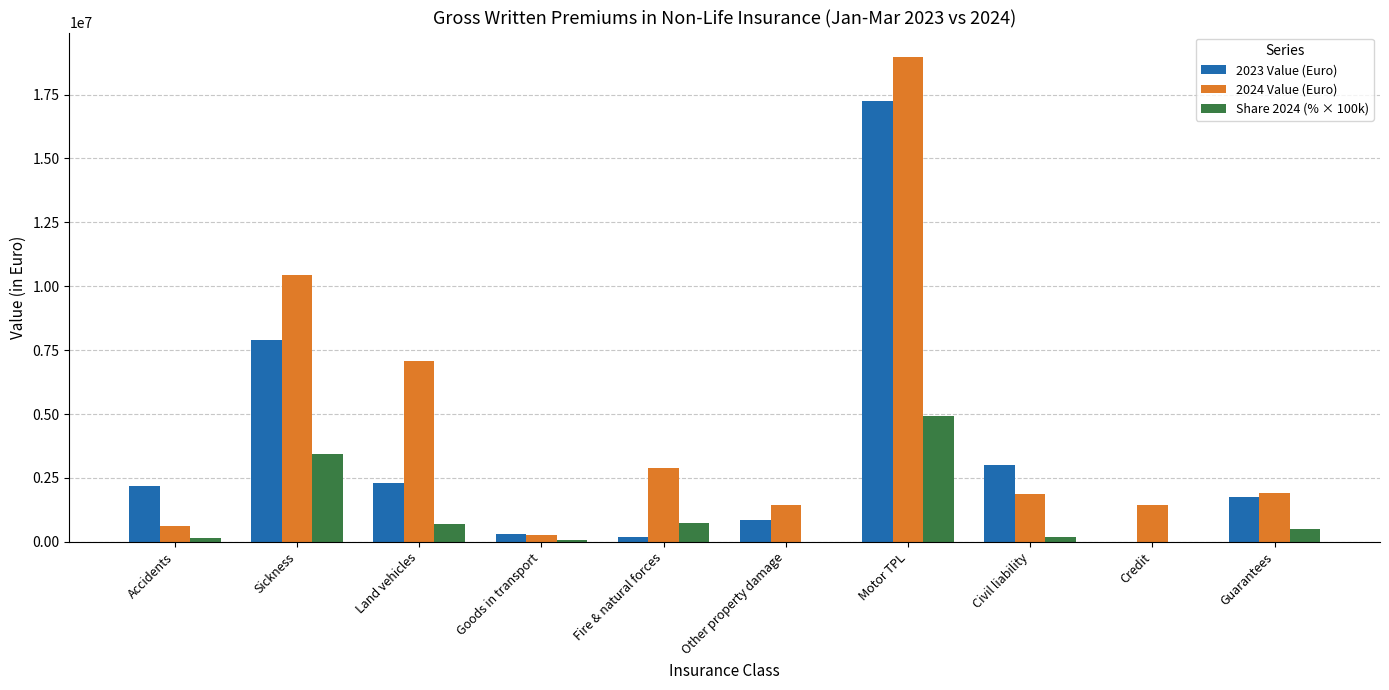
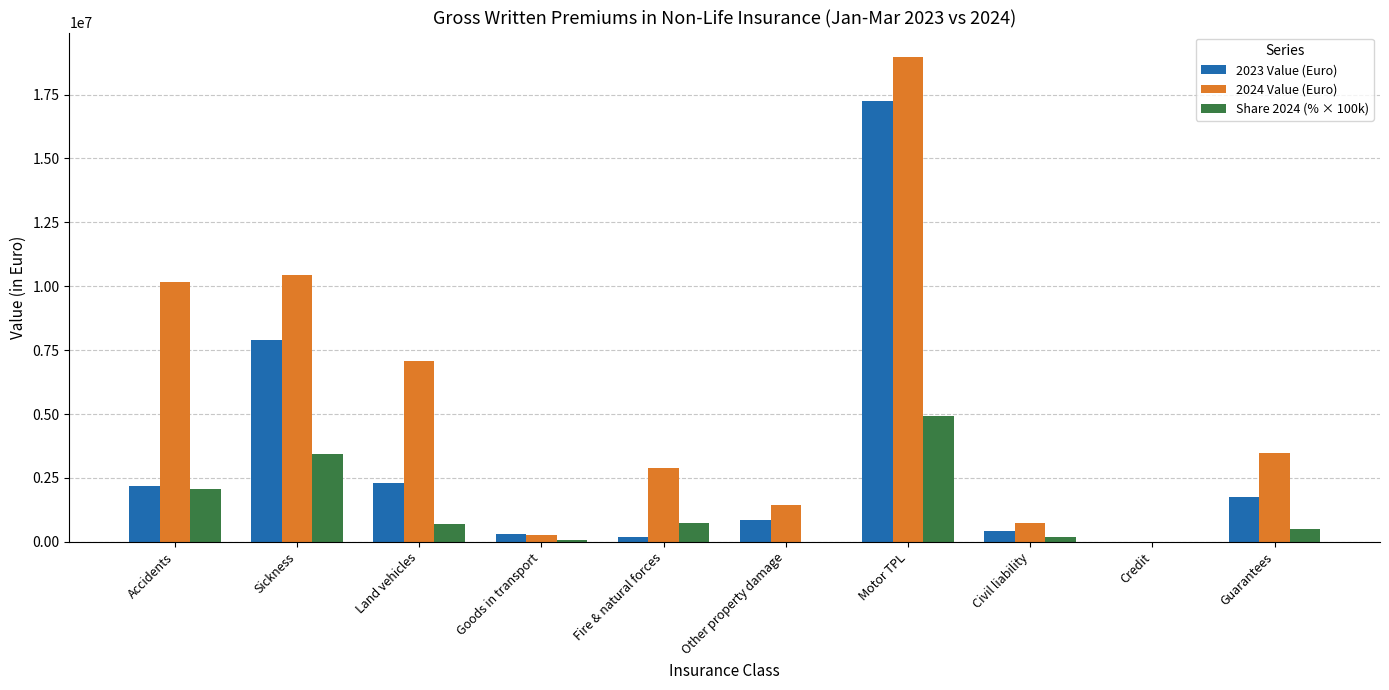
  {
    "2023 Value (Euro)": {
      "Accidents": 2200000,
      "Sickness": 7900000,
      "Land vehicles": 2300000,
      "Goods in transport": 300000,
      "Fire & natural forces": 200000,
      "Other property damage": 800000,
      "Motor TPL": 17200000,
-     "Civil liability": 3000000,
+     "Civil liability": 400000,
      "Guarantees": 1800000
    },
    "2024 Value (Euro)": {
-     "Accidents": 600000,
+     "Accidents": 10200000,
      "Sickness": 10400000,
      "Land vehicles": 7100000,
      "Goods in transport": 300000,
      "Fire & natural forces": 2900000,
      "Other property damage": 1400000,
      "Motor TPL": 19000000,
-     "Civil liability": 1900000,
-     "Credit": 1400000,
-     "Guarantees": 1900000
+     "Civil liability": 700000,
+     "Credit": 0,
+     "Guarantees": 3500000
    },
    "Share 2024 (% × 100k)": {
-     "Accidents": 200000,
+     "Accidents": 2100000,
      "Sickness": 3500000,
      "Land vehicles": 700000,
      "Fire & natural forces": 800000,
      "Motor TPL": 4900000,
      "Civil liability": 200000,
      "Guarantees": 500000
    }
  }
